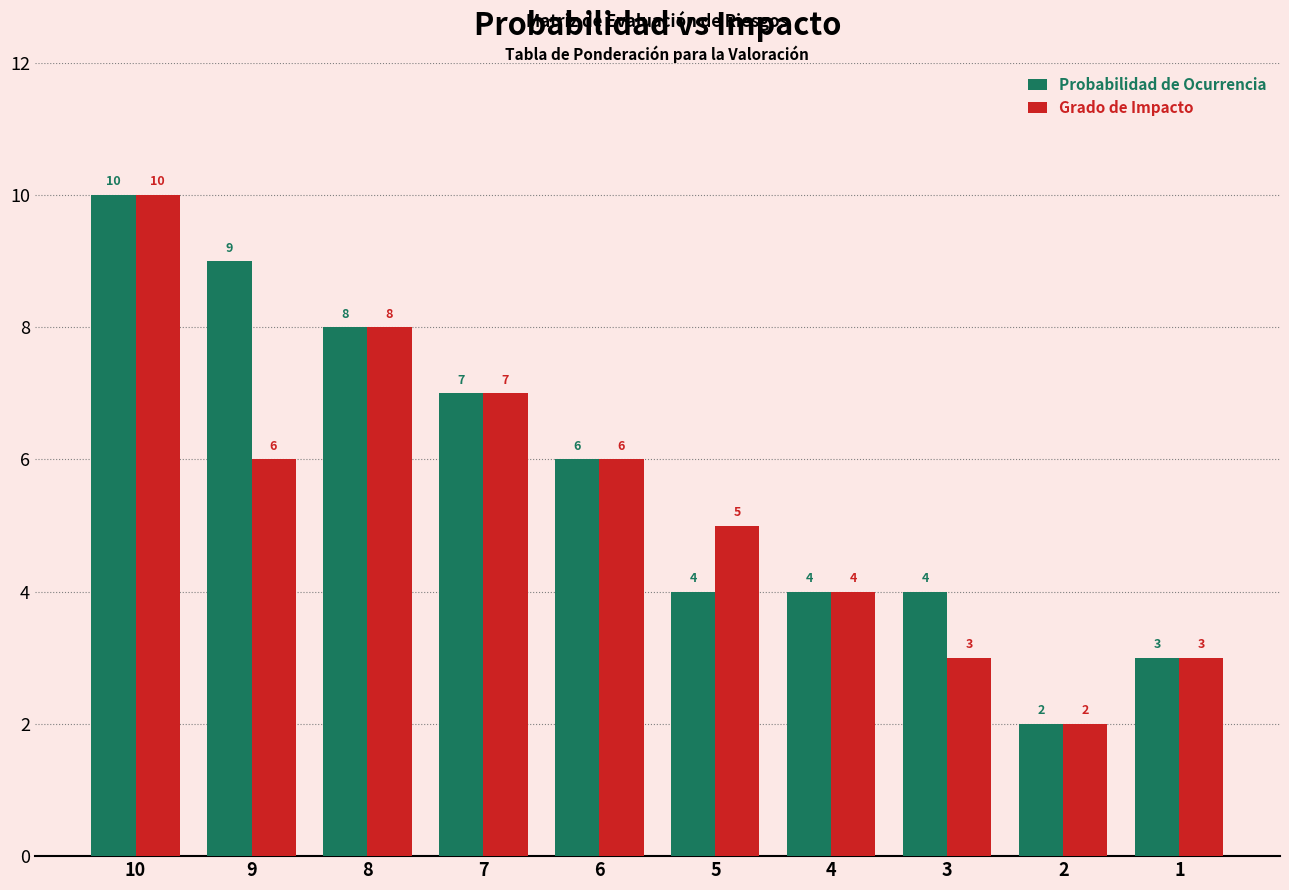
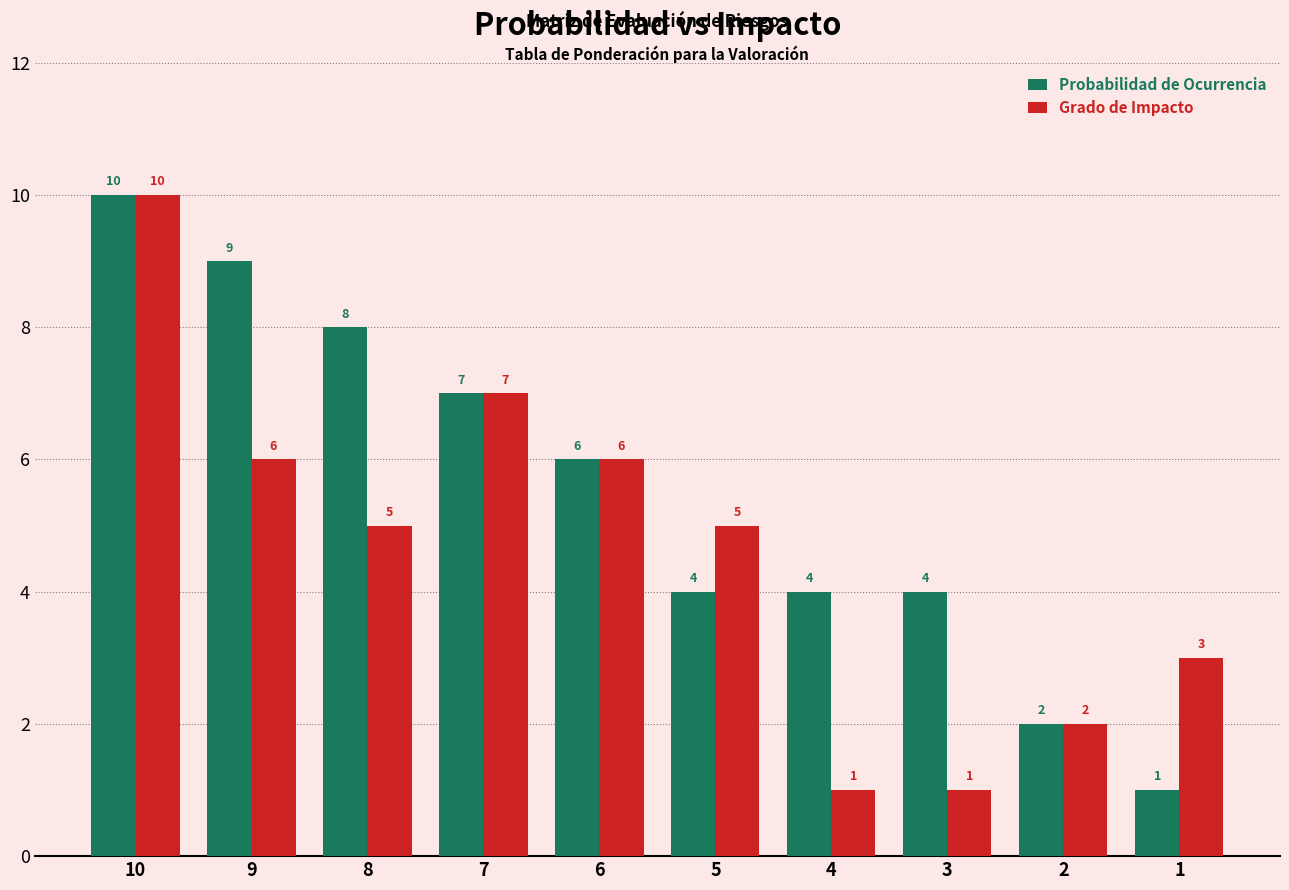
  {
    "Probabilidad de Ocurrencia": {
      "10": 10,
      "9": 9,
      "8": 8,
      "7": 7,
      "6": 6,
      "5": 4,
      "4": 4,
      "3": 4,
      "2": 2,
-     "1": 3
+     "1": 1
    },
    "Grado de Impacto": {
      "10": 10,
      "9": 6,
-     "8": 8,
+     "8": 5,
      "7": 7,
      "6": 6,
      "5": 5,
-     "4": 4,
-     "3": 3,
+     "4": 1,
+     "3": 1,
      "2": 2,
      "1": 3
    }
  }
